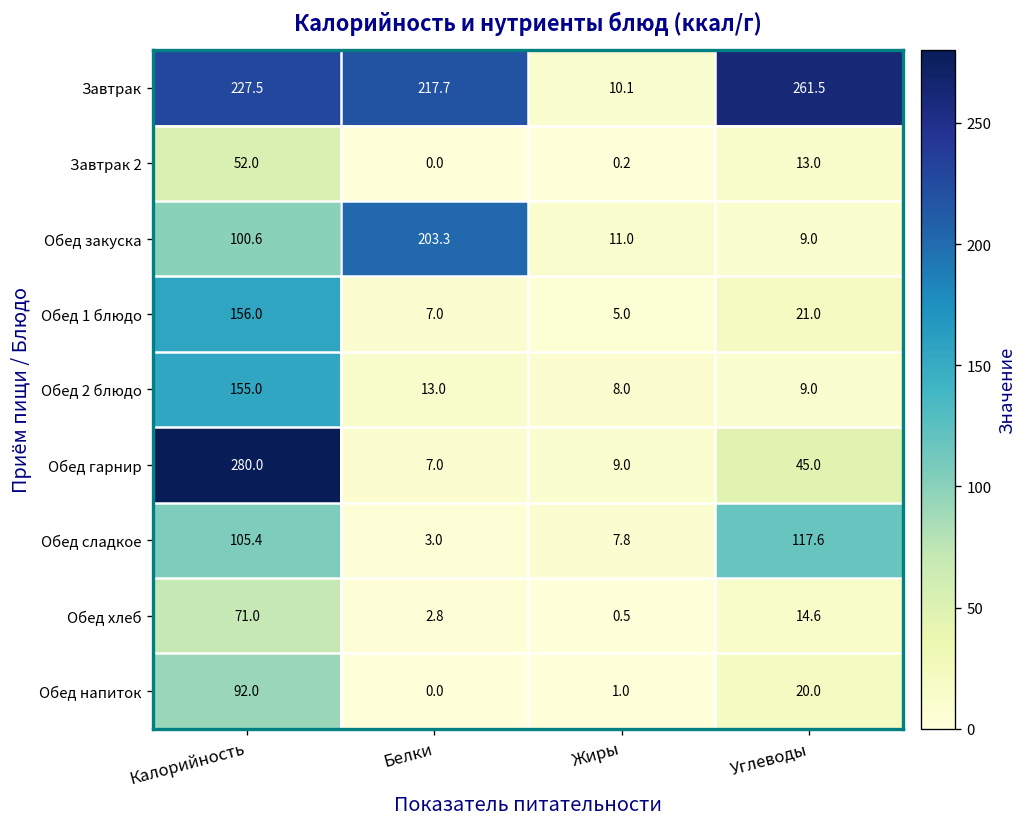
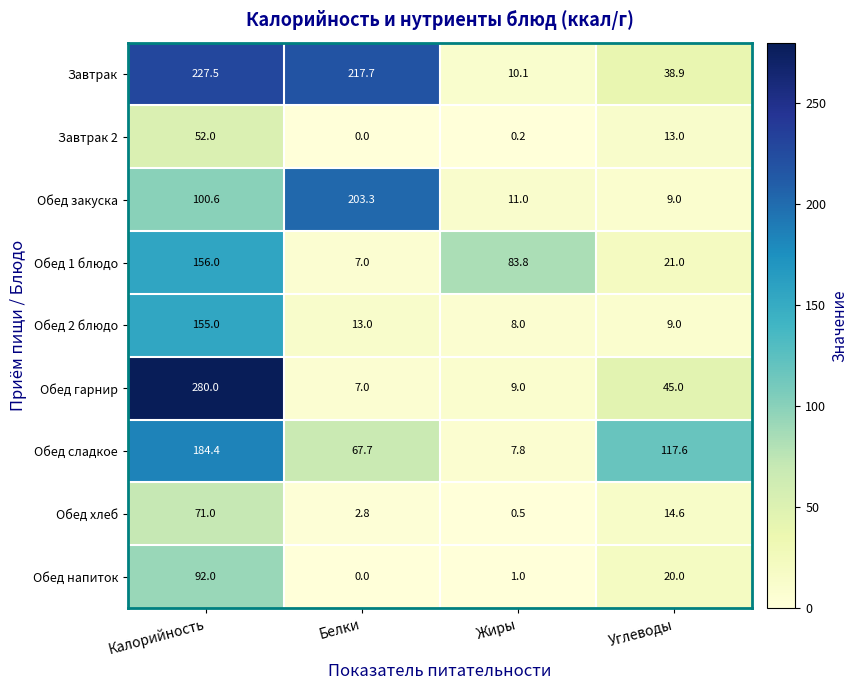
  {
    "Завтрак": {
      "Калорийность": 227.5,
      "Белки": 217.7,
      "Жиры": 10.1,
-     "Углеводы": 261.5
+     "Углеводы": 38.9
    },
    "Завтрак 2": {
      "Калорийность": 52.0,
      "Белки": 0.0,
      "Жиры": 0.2,
      "Углеводы": 13.0
    },
    "Обед закуска": {
      "Калорийность": 100.6,
      "Белки": 203.3,
      "Жиры": 11.0,
      "Углеводы": 9.0
    },
    "Обед 1 блюдо": {
      "Калорийность": 156.0,
      "Белки": 7.0,
-     "Жиры": 5.0,
+     "Жиры": 83.8,
      "Углеводы": 21.0
    },
    "Обед 2 блюдо": {
      "Калорийность": 155.0,
      "Белки": 13.0,
      "Жиры": 8.0,
      "Углеводы": 9.0
    },
    "Обед гарнир": {
      "Калорийность": 280.0,
      "Белки": 7.0,
      "Жиры": 9.0,
      "Углеводы": 45.0
    },
    "Обед сладкое": {
-     "Калорийность": 105.4,
-     "Белки": 3.0,
+     "Калорийность": 184.4,
+     "Белки": 67.7,
      "Жиры": 7.8,
      "Углеводы": 117.6
    },
    "Обед хлеб": {
      "Калорийность": 71.0,
      "Белки": 2.8,
      "Жиры": 0.5,
      "Углеводы": 14.6
    },
    "Обед напиток": {
      "Калорийность": 92.0,
      "Белки": 0.0,
      "Жиры": 1.0,
      "Углеводы": 20.0
    }
  }
